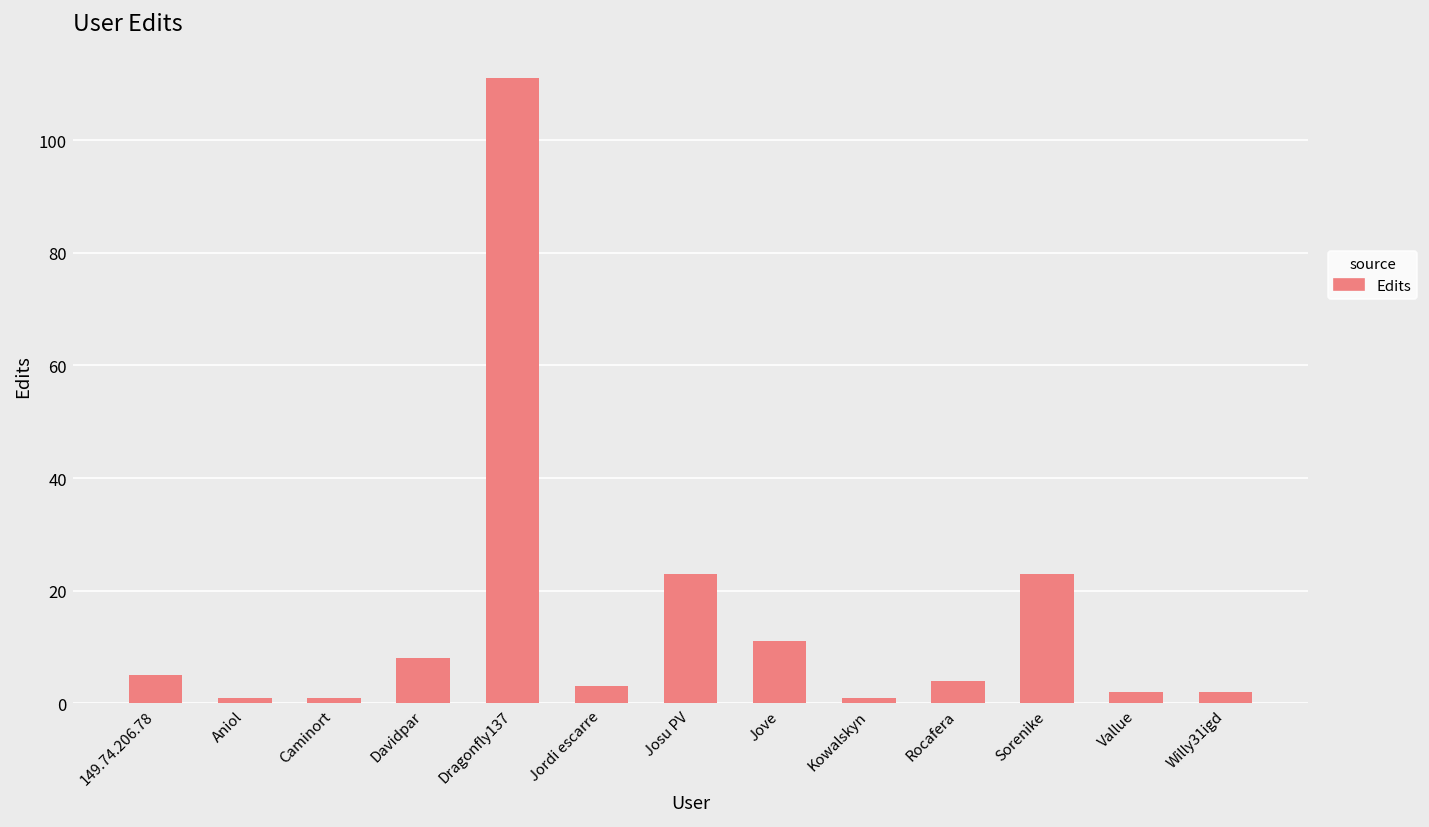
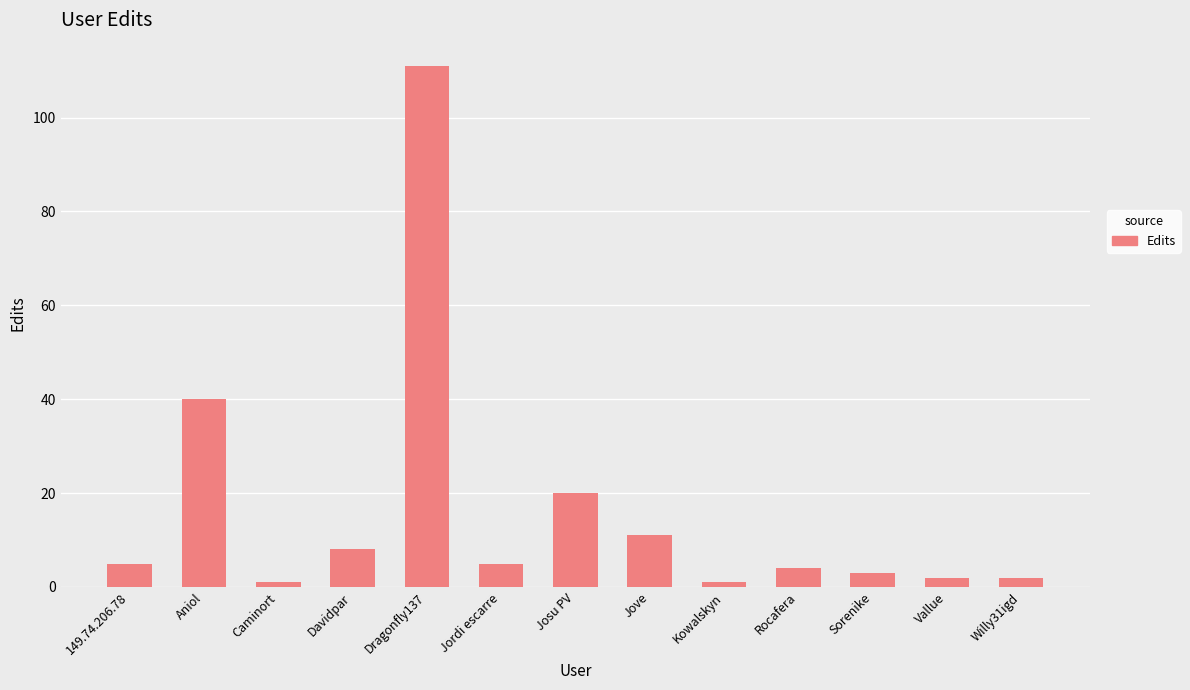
  {
    "149.74.206.78": 5,
-   "Aniol": 1,
+   "Aniol": 40,
    "Caminort": 1,
    "Davidpar": 8,
    "Dragonfly137": 111,
-   "Jordi escarre": 3,
-   "Josu PV": 23,
+   "Jordi escarre": 5,
+   "Josu PV": 20,
    "Jove": 11,
    "Kowalskyn": 1,
    "Rocafera": 4,
-   "Sorenike": 23,
+   "Sorenike": 3,
    "Vallue": 2,
    "Willy31igd": 2
  }
